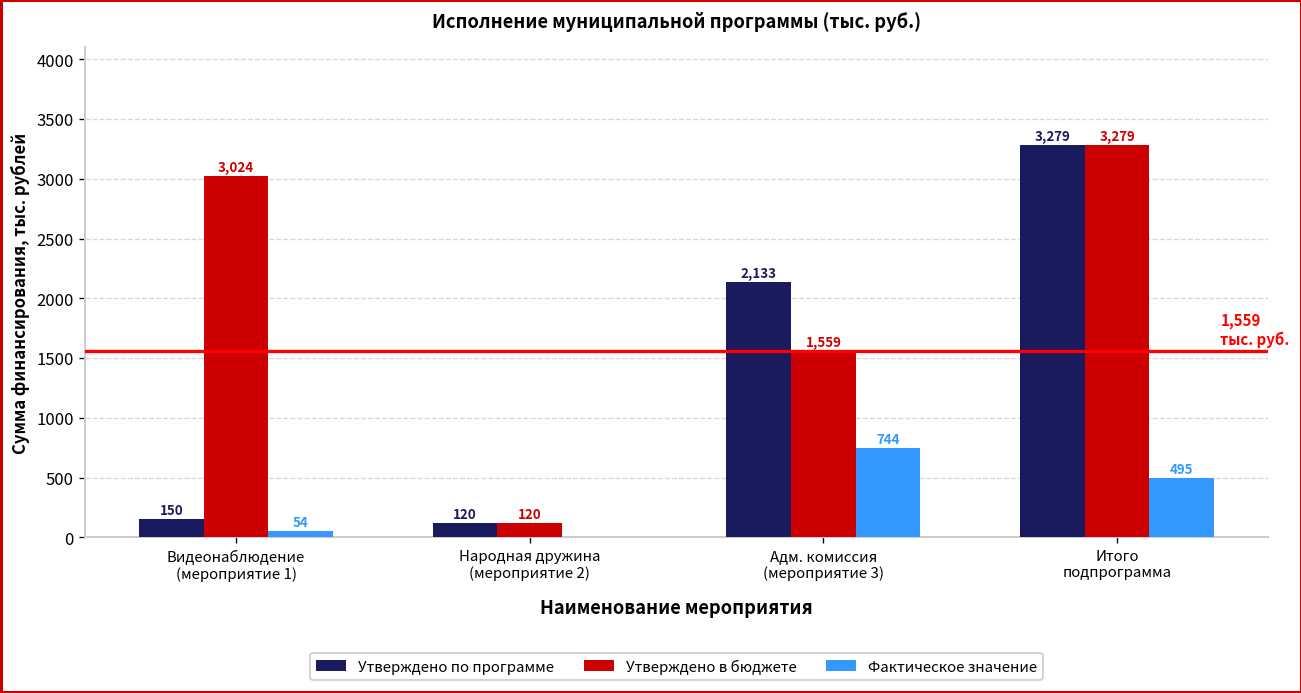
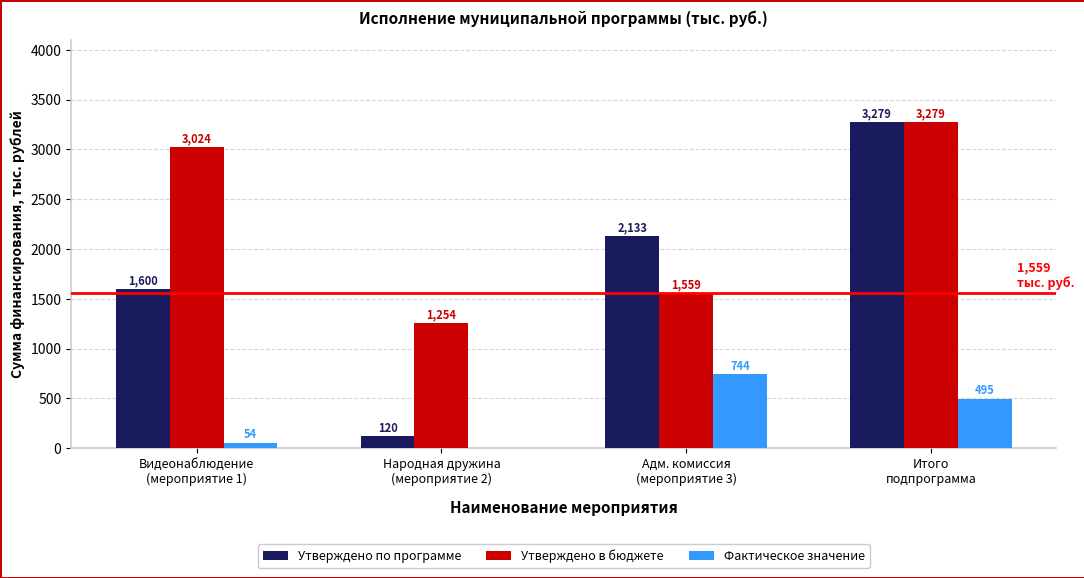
  {
    "Утверждено по программе": {
-     "Видеонаблюдение (мероприятие 1)": "150",
+     "Видеонаблюдение (мероприятие 1)": "1,600",
      "Народная дружина (мероприятие 2)": "120",
      "Адм. комиссия (мероприятие 3)": "2,133",
      "Итого подпрограмма": "3,279"
    },
    "Утверждено в бюджете": {
      "Видеонаблюдение (мероприятие 1)": "3,024",
-     "Народная дружина (мероприятие 2)": "120",
+     "Народная дружина (мероприятие 2)": "1,254",
      "Адм. комиссия (мероприятие 3)": "1,559",
      "Итого подпрограмма": "3,279"
    },
    "Фактическое значение": {
      "Видеонаблюдение (мероприятие 1)": "54",
      "Адм. комиссия (мероприятие 3)": "744",
      "Итого подпрограмма": "495"
    }
  }
